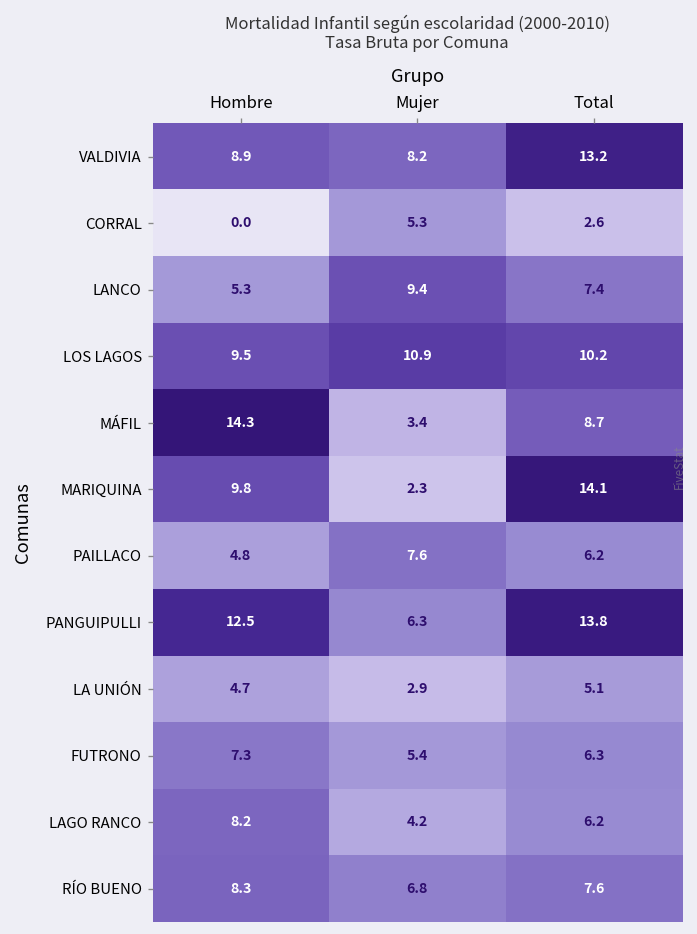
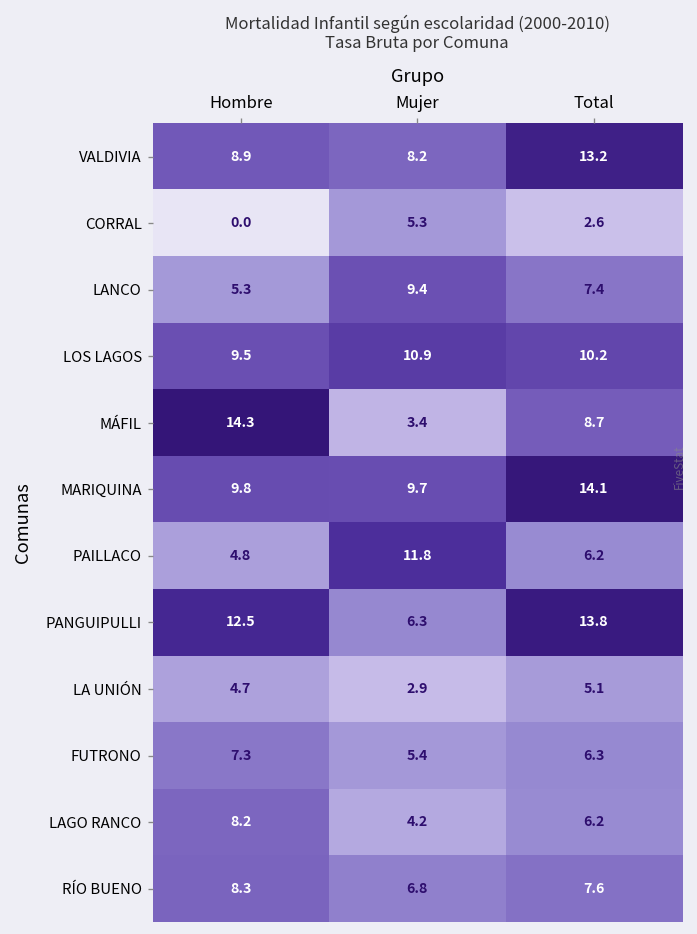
  {
    "VALDIVIA": {
      "Hombre": 8.9,
      "Mujer": 8.2,
      "Total": 13.2
    },
    "CORRAL": {
      "Hombre": 0.0,
      "Mujer": 5.3,
      "Total": 2.6
    },
    "LANCO": {
      "Hombre": 5.3,
      "Mujer": 9.4,
      "Total": 7.4
    },
    "LOS LAGOS": {
      "Hombre": 9.5,
      "Mujer": 10.9,
      "Total": 10.2
    },
    "MÁFIL": {
      "Hombre": 14.3,
      "Mujer": 3.4,
      "Total": 8.7
    },
    "MARIQUINA": {
      "Hombre": 9.8,
-     "Mujer": 2.3,
+     "Mujer": 9.7,
      "Total": 14.1
    },
    "PAILLACO": {
      "Hombre": 4.8,
-     "Mujer": 7.6,
+     "Mujer": 11.8,
      "Total": 6.2
    },
    "PANGUIPULLI": {
      "Hombre": 12.5,
      "Mujer": 6.3,
      "Total": 13.8
    },
    "LA UNIÓN": {
      "Hombre": 4.7,
      "Mujer": 2.9,
      "Total": 5.1
    },
    "FUTRONO": {
      "Hombre": 7.3,
      "Mujer": 5.4,
      "Total": 6.3
    },
    "LAGO RANCO": {
      "Hombre": 8.2,
      "Mujer": 4.2,
      "Total": 6.2
    },
    "RÍO BUENO": {
      "Hombre": 8.3,
      "Mujer": 6.8,
      "Total": 7.6
    }
  }
